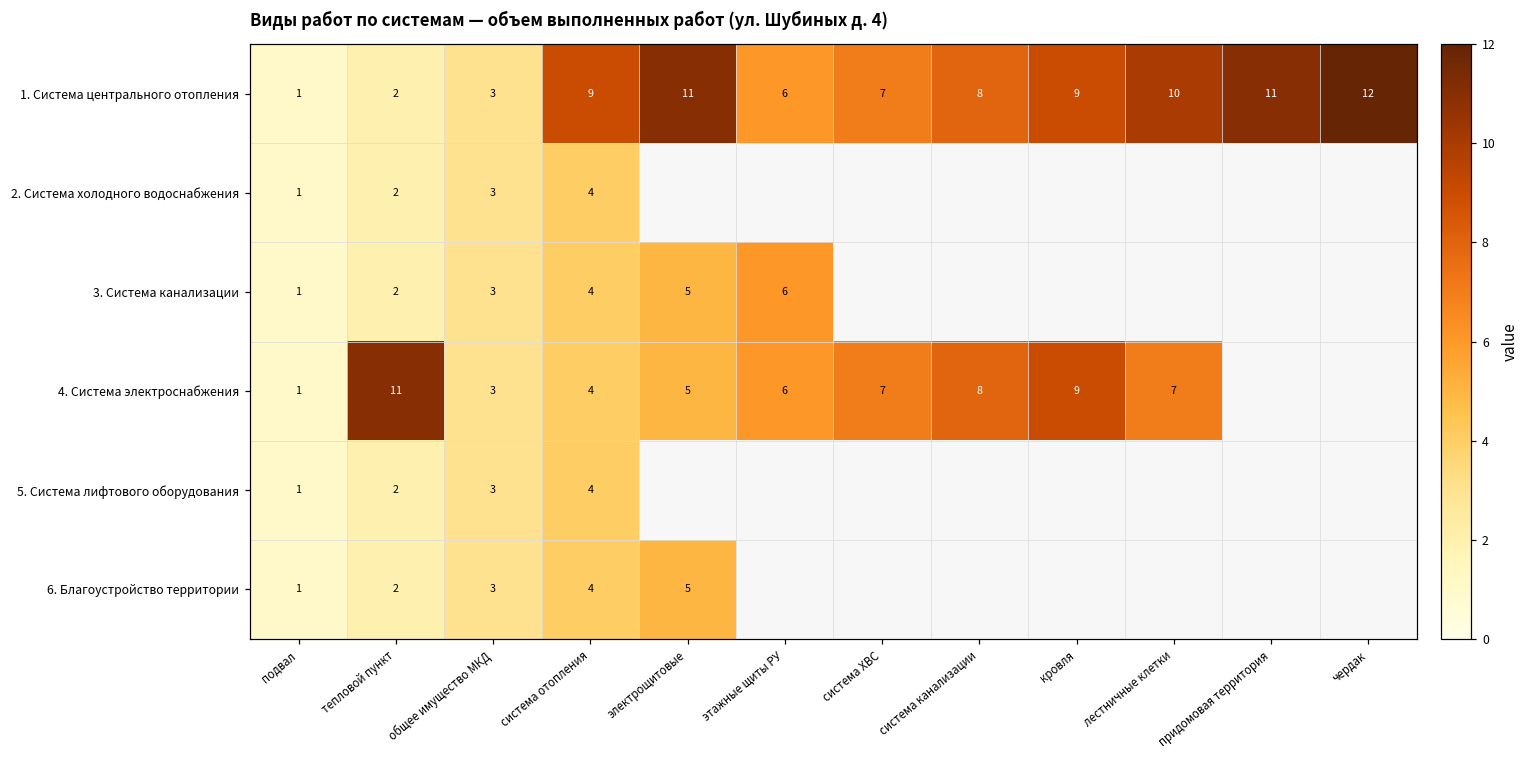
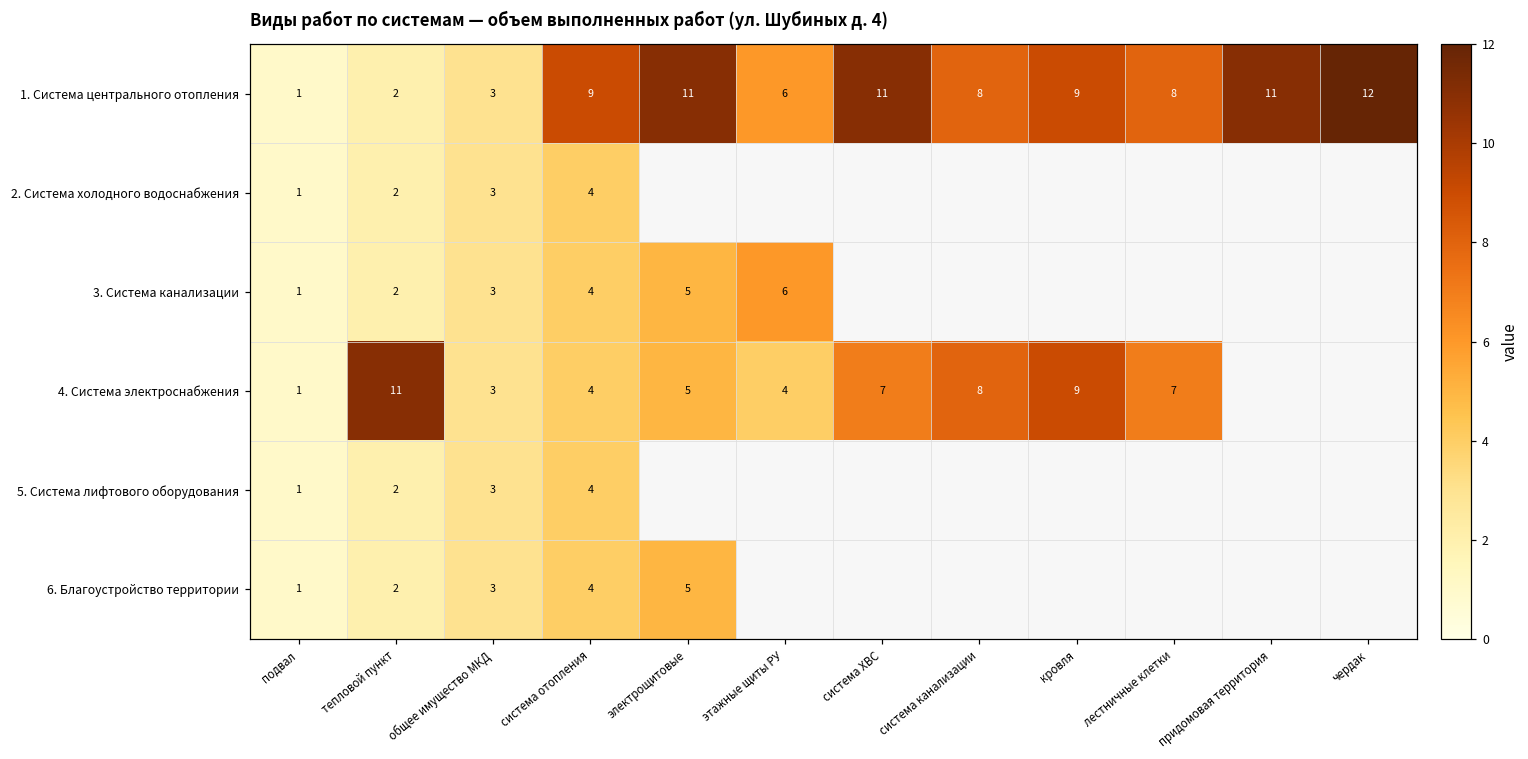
  {
    "1. Система центрального отопления": {
      "подвал": 1,
      "тепловой пункт": 2,
      "общее имущество МКД": 3,
      "система отопления": 9,
      "электрощитовые": 11,
      "этажные щиты РУ": 6,
-     "система ХВС": 7,
+     "система ХВС": 11,
      "система канализации": 8,
      "кровля": 9,
-     "лестничные клетки": 10,
+     "лестничные клетки": 8,
      "придомовая территория": 11,
      "чердак": 12
    },
    "2. Система холодного водоснабжения": {
      "подвал": 1,
      "тепловой пункт": 2,
      "общее имущество МКД": 3,
      "система отопления": 4
    },
    "3. Система канализации": {
      "подвал": 1,
      "тепловой пункт": 2,
      "общее имущество МКД": 3,
      "система отопления": 4,
      "электрощитовые": 5,
      "этажные щиты РУ": 6
    },
    "4. Система электроснабжения": {
      "подвал": 1,
      "тепловой пункт": 11,
      "общее имущество МКД": 3,
      "система отопления": 4,
      "электрощитовые": 5,
-     "этажные щиты РУ": 6,
+     "этажные щиты РУ": 4,
      "система ХВС": 7,
      "система канализации": 8,
      "кровля": 9,
      "лестничные клетки": 7
    },
    "5. Система лифтового оборудования": {
      "подвал": 1,
      "тепловой пункт": 2,
      "общее имущество МКД": 3,
      "система отопления": 4
    },
    "6. Благоустройство территории": {
      "подвал": 1,
      "тепловой пункт": 2,
      "общее имущество МКД": 3,
      "система отопления": 4,
      "электрощитовые": 5
    }
  }
